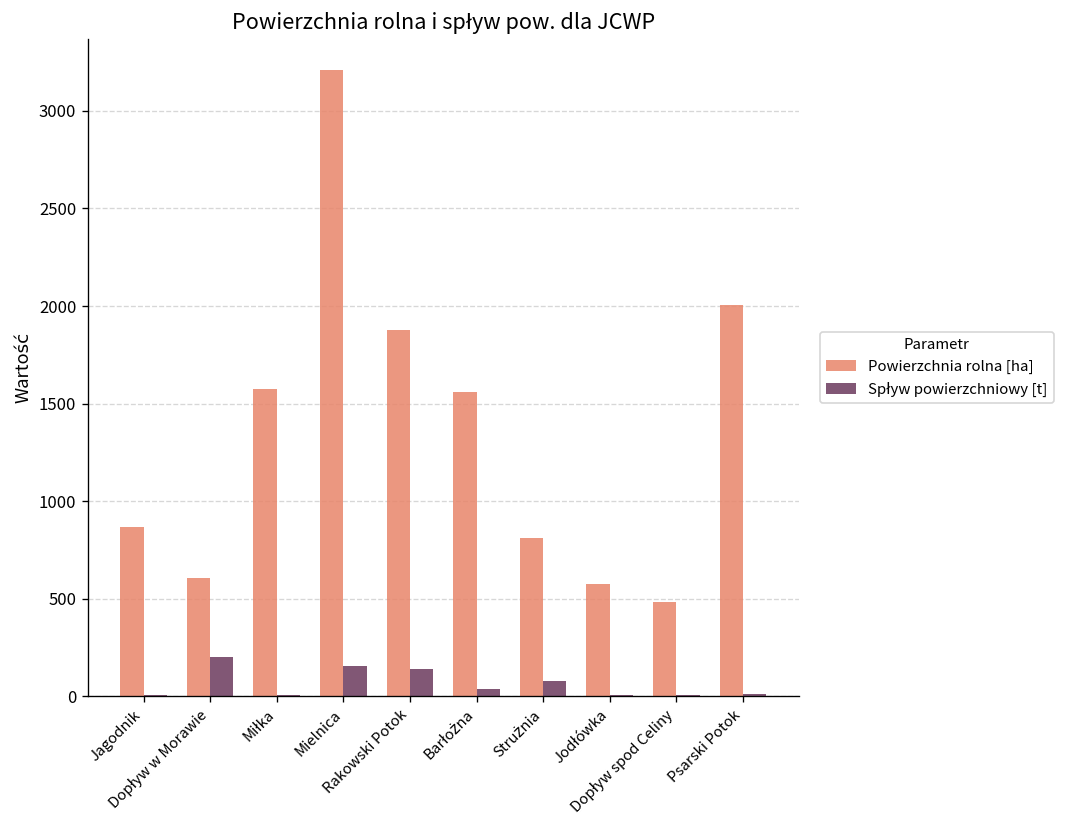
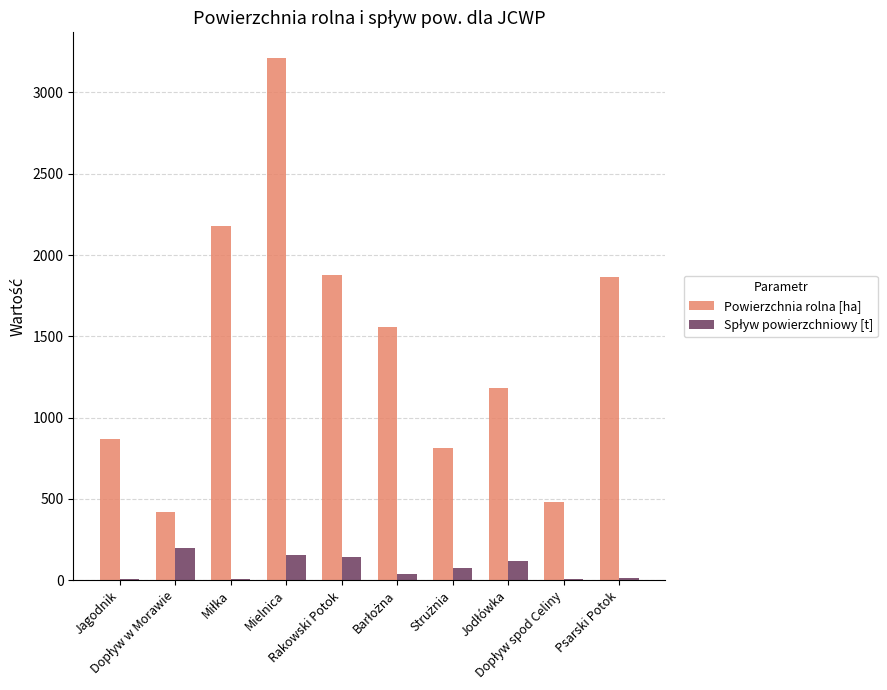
  {
    "Powierzchnia rolna [ha]": {
      "Jagodnik": 870,
-     "Dopływ w Morawie": 610,
-     "Miłka": 1570,
+     "Dopływ w Morawie": 420,
+     "Miłka": 2180,
      "Mielnica": 3210,
      "Rakowski Potok": 1880,
      "Barłożna": 1560,
      "Strużnia": 810,
-     "Jodłówka": 570,
+     "Jodłówka": 1180,
      "Dopływ spod Celiny": 480,
-     "Psarski Potok": 2010
+     "Psarski Potok": 1860
    },
    "Spływ powierzchniowy [t]": {
      "Dopływ w Morawie": 200,
      "Mielnica": 160,
      "Rakowski Potok": 140,
      "Barłożna": 40,
      "Strużnia": 80,
-     "Jodłówka": 10
+     "Jodłówka": 120
    }
  }
